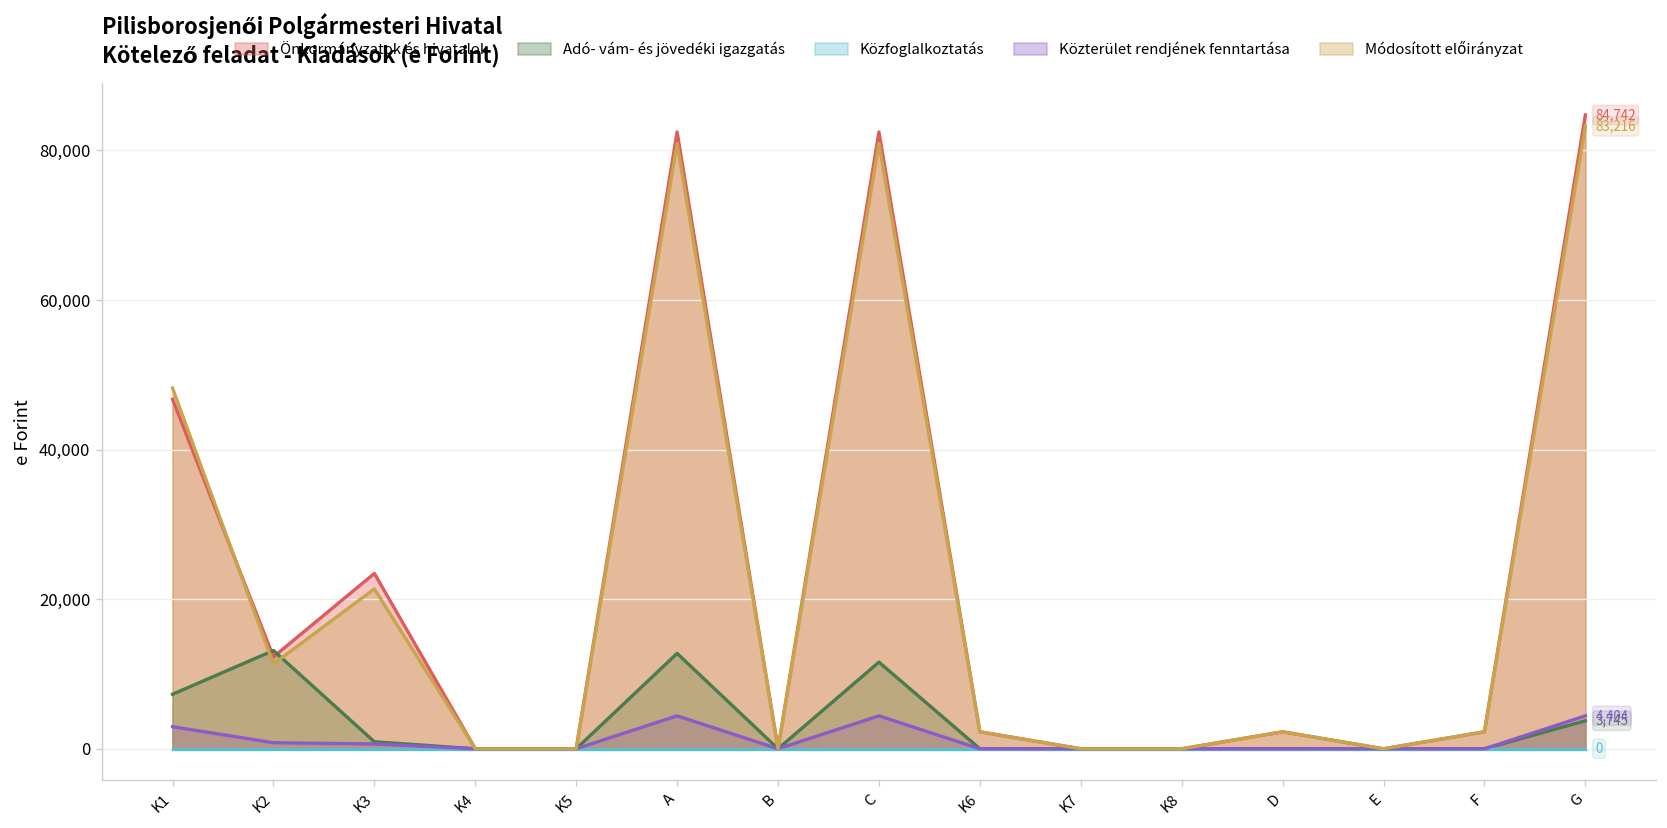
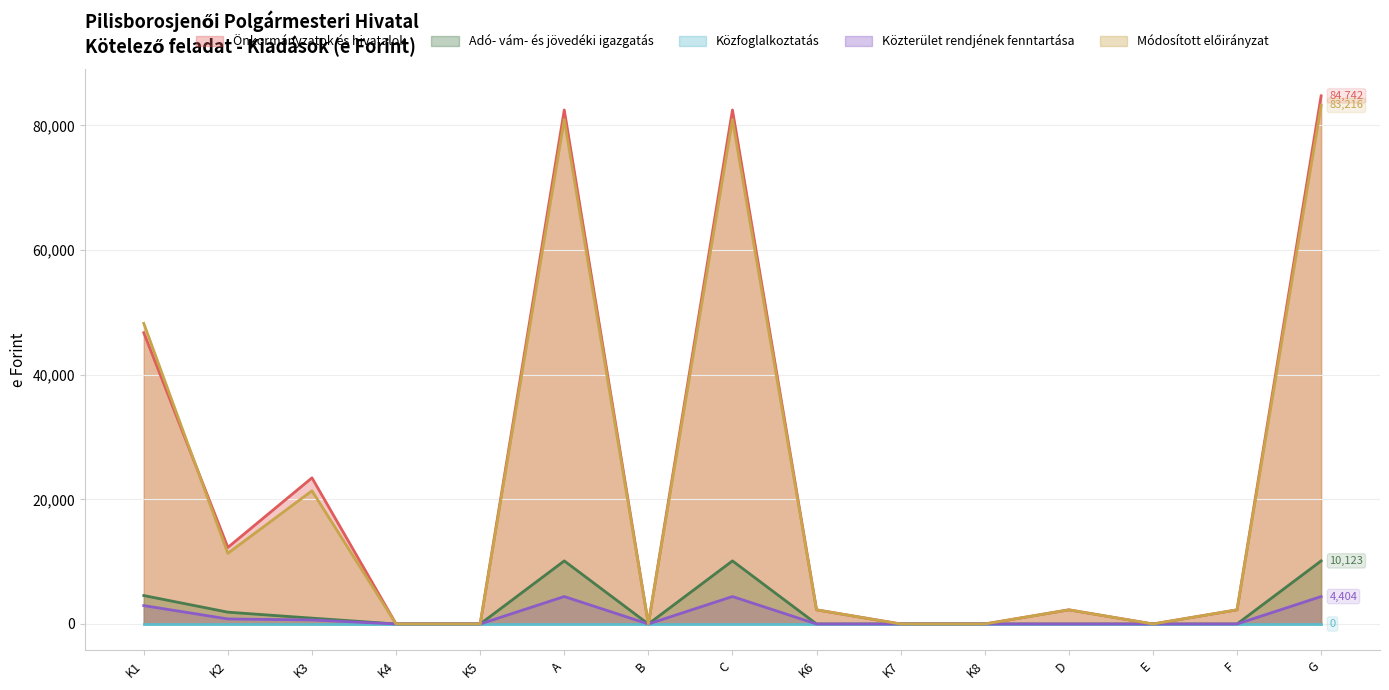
  {
    "Adó- vám- és jövedéki igazgatás": {
-     "K1": "7,000",
-     "K2": "13,000",
-     "A": "13,000",
-     "C": "12,000",
-     "G": "3,745"
+     "K1": "5,000",
+     "K2": "2,000",
+     "A": "10,000",
+     "C": "10,000",
+     "G": "10,123"
    }
  }
